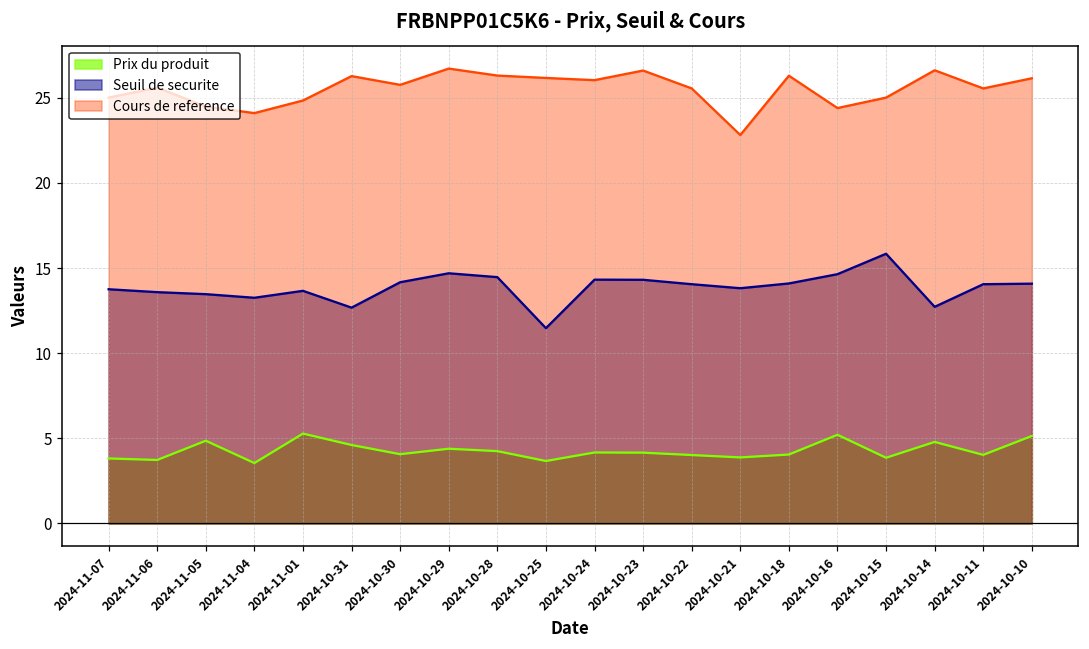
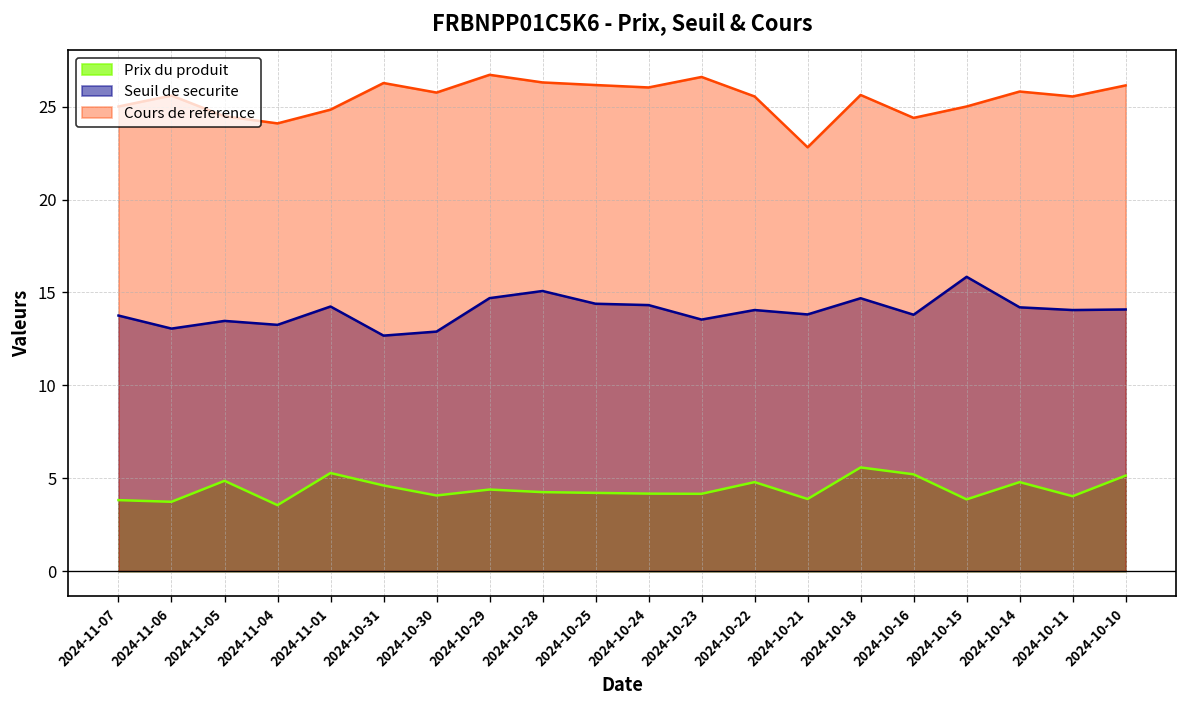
  {
    "Prix du produit": {
      "2024-11-07": 3.8,
      "2024-11-06": 3.7,
      "2024-11-05": 4.9,
      "2024-11-04": 3.6,
      "2024-11-01": 5.3,
      "2024-10-31": 4.6,
      "2024-10-30": 4.1,
      "2024-10-29": 4.4,
      "2024-10-28": 4.3,
-     "2024-10-25": 3.7,
+     "2024-10-25": 4.2,
      "2024-10-24": 4.2,
      "2024-10-23": 4.2,
-     "2024-10-22": 4.0,
+     "2024-10-22": 4.8,
      "2024-10-21": 3.9,
-     "2024-10-18": 4.1,
+     "2024-10-18": 5.6,
      "2024-10-16": 5.2,
      "2024-10-15": 3.9,
      "2024-10-14": 4.8,
      "2024-10-11": 4.0,
      "2024-10-10": 5.1
    },
    "Seuil de securite": {
      "2024-11-07": 13.8,
-     "2024-11-06": 13.6,
+     "2024-11-06": 13.1,
      "2024-11-05": 13.5,
      "2024-11-04": 13.3,
-     "2024-11-01": 13.7,
+     "2024-11-01": 14.2,
      "2024-10-31": 12.7,
-     "2024-10-30": 14.2,
+     "2024-10-30": 12.9,
      "2024-10-29": 14.7,
-     "2024-10-28": 14.5,
-     "2024-10-25": 11.5,
+     "2024-10-28": 15.1,
+     "2024-10-25": 14.4,
      "2024-10-24": 14.3,
-     "2024-10-23": 14.3,
+     "2024-10-23": 13.5,
      "2024-10-22": 14.1,
      "2024-10-21": 13.8,
-     "2024-10-18": 14.1,
-     "2024-10-16": 14.6,
+     "2024-10-18": 14.7,
+     "2024-10-16": 13.8,
      "2024-10-15": 15.8,
-     "2024-10-14": 12.7,
+     "2024-10-14": 14.2,
      "2024-10-11": 14.1,
      "2024-10-10": 14.1
    },
    "Cours de reference": {
      "2024-11-04": 24.1,
      "2024-11-01": 24.8,
      "2024-10-31": 26.3,
      "2024-10-30": 25.8,
      "2024-10-29": 26.7,
      "2024-10-28": 26.3,
      "2024-10-25": 26.2,
      "2024-10-24": 26.0,
      "2024-10-23": 26.6,
      "2024-10-22": 25.6,
      "2024-10-21": 22.8,
-     "2024-10-18": 26.3,
+     "2024-10-18": 25.6,
      "2024-10-16": 24.4,
      "2024-10-15": 25.0,
-     "2024-10-14": 26.6,
+     "2024-10-14": 25.8,
      "2024-10-11": 25.6,
      "2024-10-10": 26.2
    }
  }
